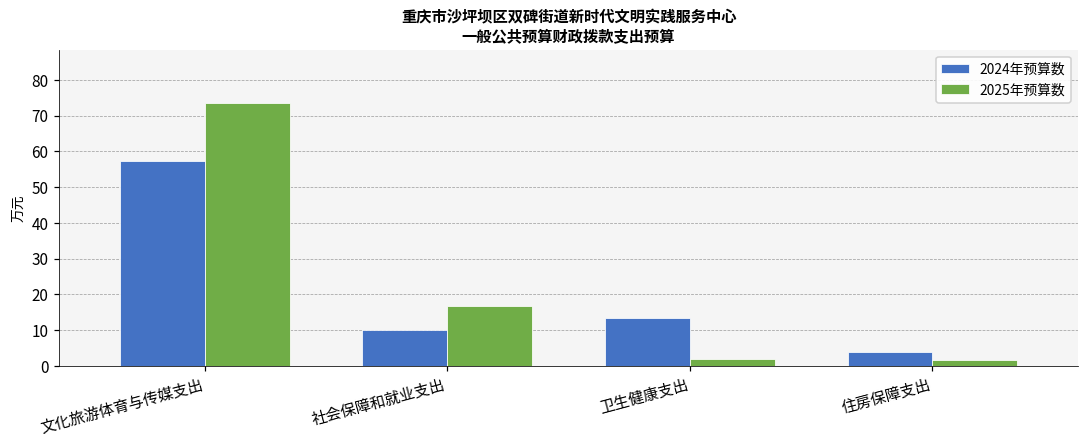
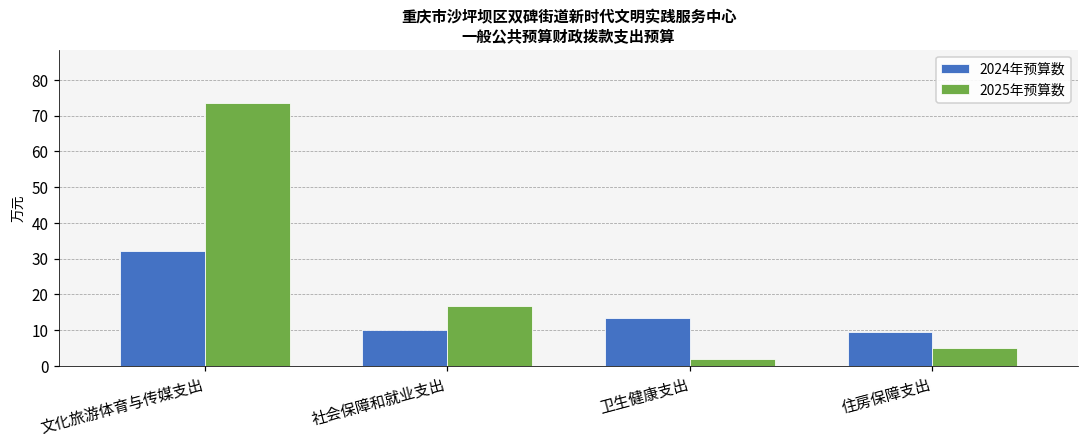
  {
    "2024年预算数": {
-     "文化旅游体育与传媒支出": 57,
+     "文化旅游体育与传媒支出": 32,
      "社会保障和就业支出": 10,
      "卫生健康支出": 14,
-     "住房保障支出": 4
+     "住房保障支出": 9
    },
    "2025年预算数": {
      "文化旅游体育与传媒支出": 74,
      "社会保障和就业支出": 17,
      "卫生健康支出": 2,
-     "住房保障支出": 2
+     "住房保障支出": 5
    }
  }
